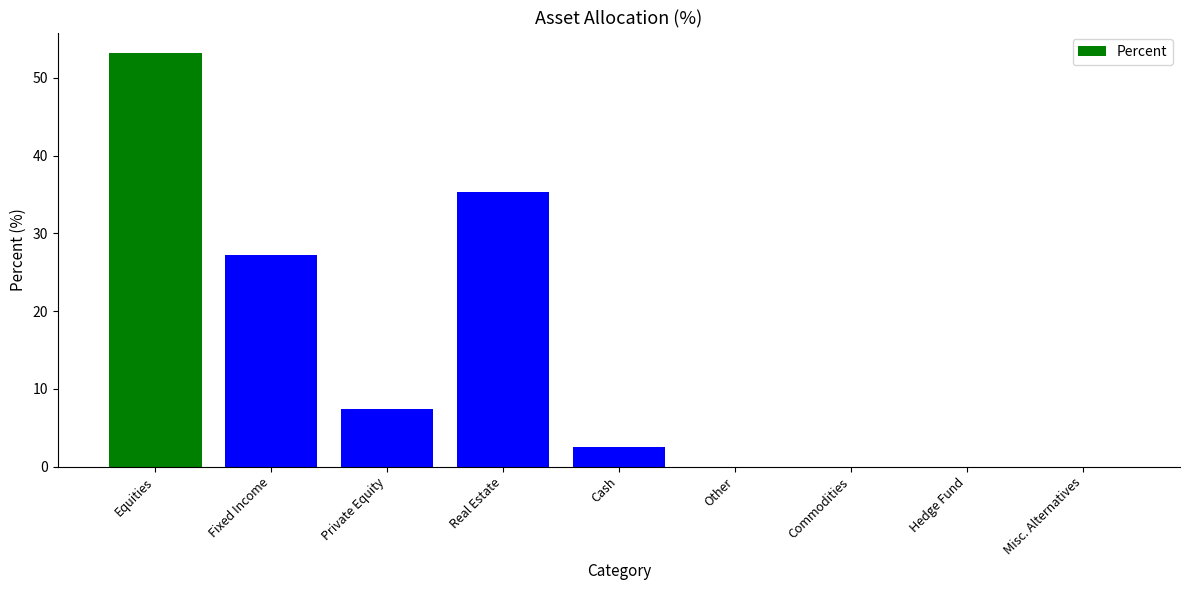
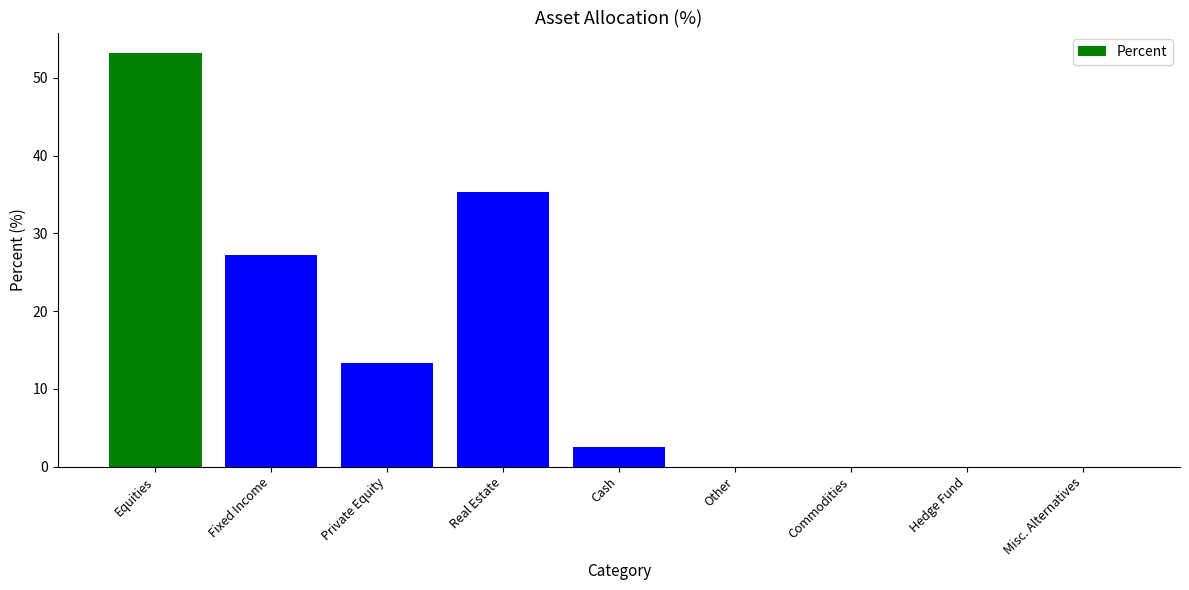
  {
    "Equities": 53,
    "Fixed Income": 27,
-   "Private Equity": 7,
+   "Private Equity": 13,
    "Real Estate": 35,
    "Cash": 2,
    "Other": 0,
    "Commodities": 0,
    "Hedge Fund": 0,
    "Misc. Alternatives": 0
  }
